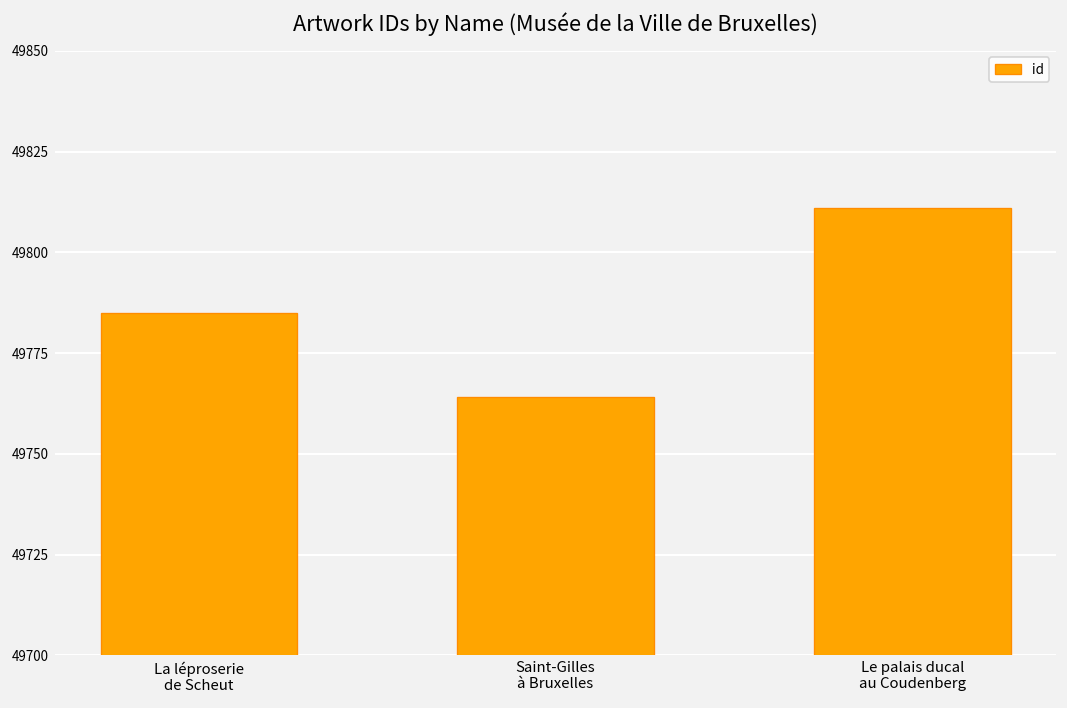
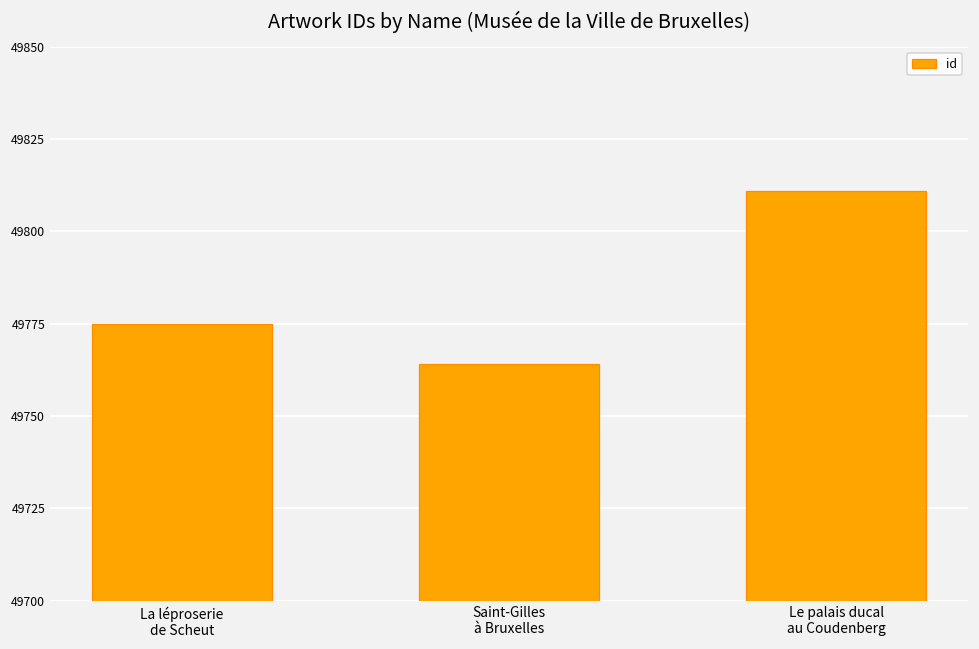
  {
-   "La léproserie de Scheut": 49785,
+   "La léproserie de Scheut": 49775,
    "Saint-Gilles à Bruxelles": 49764,
    "Le palais ducal au Coudenberg": 49811
  }
